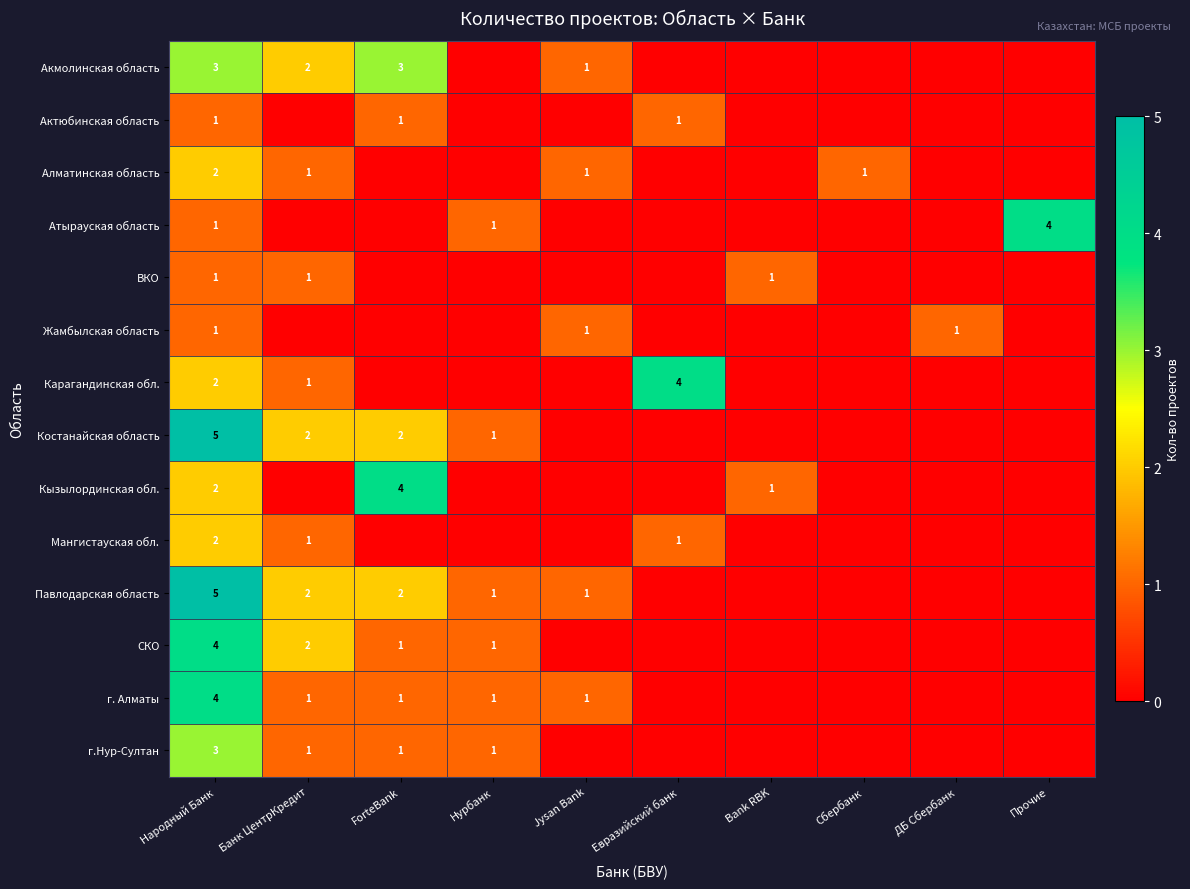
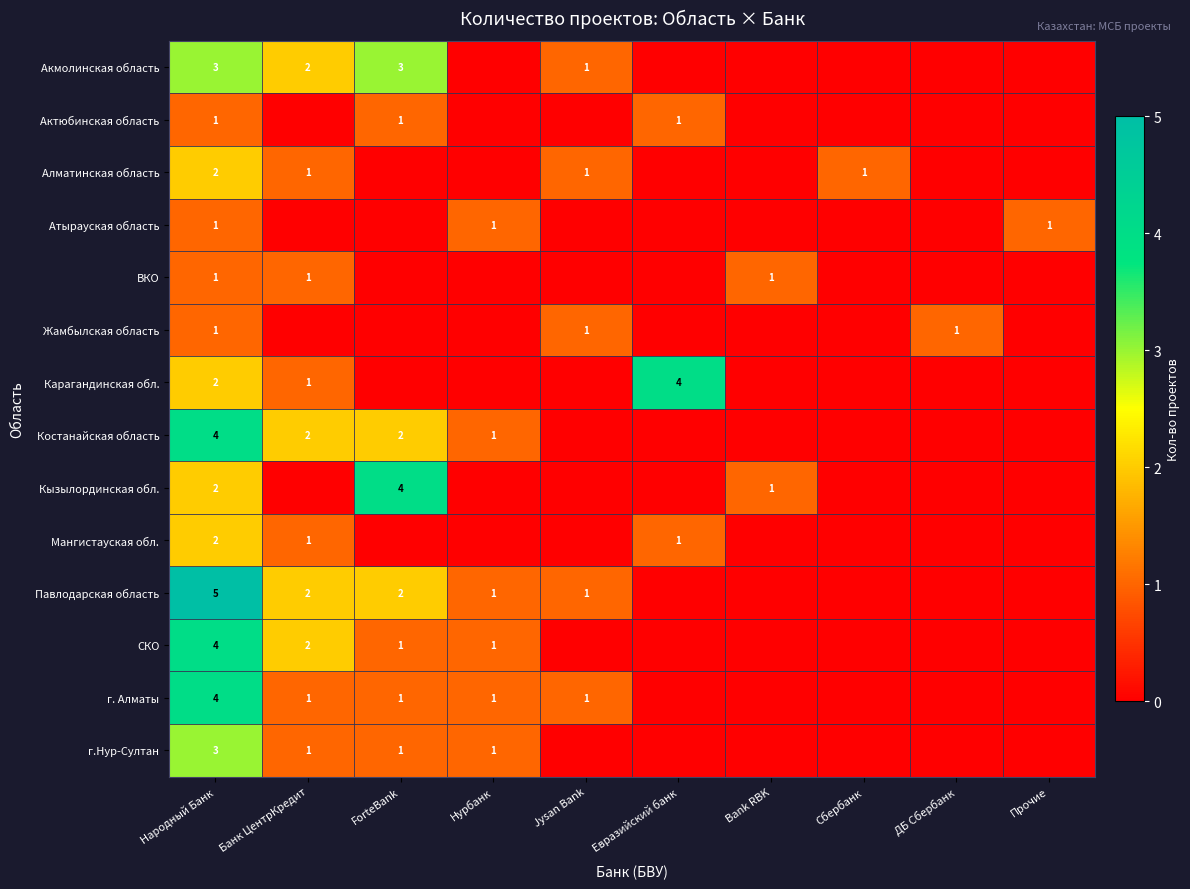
  {
    "Акмолинская область": {
      "Народный Банк": 3,
      "Банк ЦентрКредит": 2,
      "ForteBank": 3,
      "Jysan Bank": 1
    },
    "Актюбинская область": {
      "Народный Банк": 1,
      "ForteBank": 1,
      "Евразийский банк": 1
    },
    "Алматинская область": {
      "Народный Банк": 2,
      "Банк ЦентрКредит": 1,
      "Jysan Bank": 1,
      "Сбербанк": 1
    },
    "Атырауская область": {
      "Народный Банк": 1,
      "Нурбанк": 1,
-     "Прочие": 4
+     "Прочие": 1
    },
    "ВКО": {
      "Народный Банк": 1,
      "Банк ЦентрКредит": 1,
      "Bank RBK": 1
    },
    "Жамбылская область": {
      "Народный Банк": 1,
      "Jysan Bank": 1,
      "ДБ Сбербанк": 1
    },
    "Карагандинская обл.": {
      "Народный Банк": 2,
      "Банк ЦентрКредит": 1,
      "Евразийский банк": 4
    },
    "Костанайская область": {
-     "Народный Банк": 5,
+     "Народный Банк": 4,
      "Банк ЦентрКредит": 2,
      "ForteBank": 2,
      "Нурбанк": 1
    },
    "Кызылординская обл.": {
      "Народный Банк": 2,
      "ForteBank": 4,
      "Bank RBK": 1
    },
    "Мангистауская обл.": {
      "Народный Банк": 2,
      "Банк ЦентрКредит": 1,
      "Евразийский банк": 1
    },
    "Павлодарская область": {
      "Народный Банк": 5,
      "Банк ЦентрКредит": 2,
      "ForteBank": 2,
      "Нурбанк": 1,
      "Jysan Bank": 1
    },
    "СКО": {
      "Народный Банк": 4,
      "Банк ЦентрКредит": 2,
      "ForteBank": 1,
      "Нурбанк": 1
    },
    "г. Алматы": {
      "Народный Банк": 4,
      "Банк ЦентрКредит": 1,
      "ForteBank": 1,
      "Нурбанк": 1,
      "Jysan Bank": 1
    },
    "г.Нур-Султан": {
      "Народный Банк": 3,
      "Банк ЦентрКредит": 1,
      "ForteBank": 1,
      "Нурбанк": 1
    }
  }
